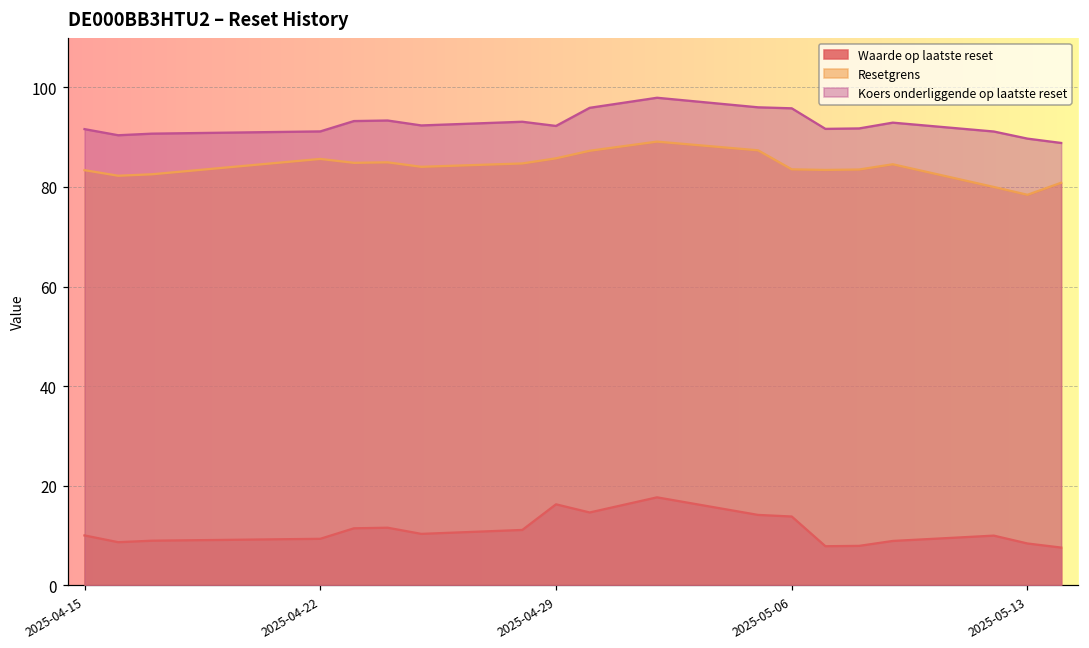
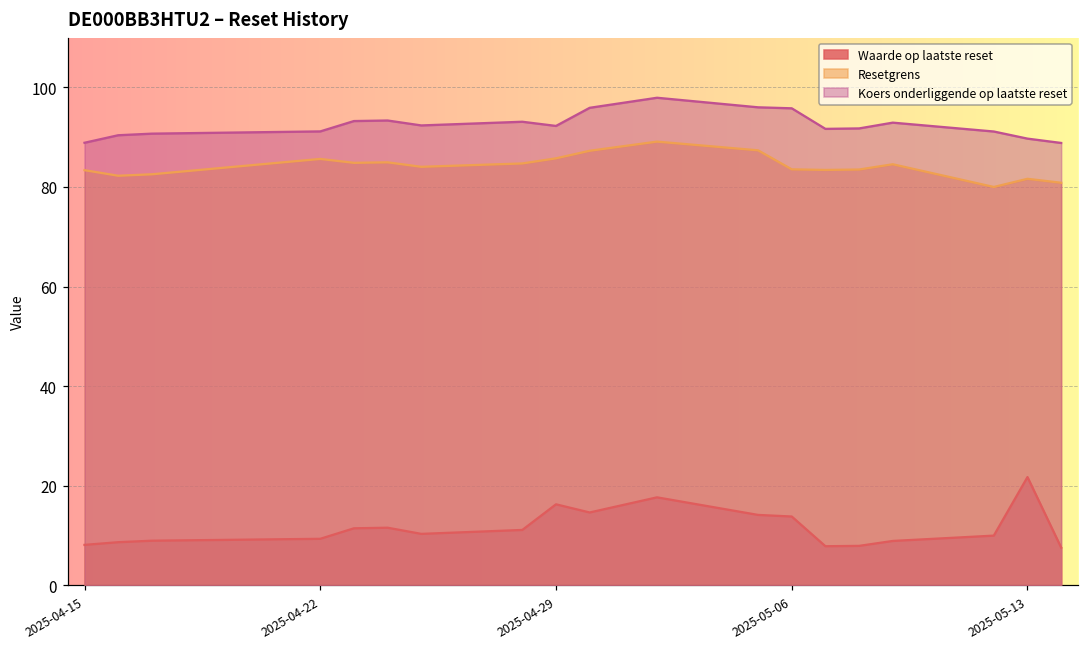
  {
    "Waarde op laatste reset": {
-     "2025-04-15": 10,
+     "2025-04-15": 8,
      "2025-04-22": 9,
      "2025-04-29": 16,
      "2025-05-06": 14,
-     "2025-05-13": 8
+     "2025-05-13": 22
    },
    "Resetgrens": {
      "2025-04-15": 83,
      "2025-04-22": 86,
      "2025-04-29": 86,
      "2025-05-06": 84,
-     "2025-05-13": 78
+     "2025-05-13": 82
    },
    "Koers onderliggende op laatste reset": {
-     "2025-04-15": 92,
+     "2025-04-15": 89,
      "2025-04-22": 91,
      "2025-04-29": 92,
      "2025-05-06": 96,
      "2025-05-13": 90
    }
  }
